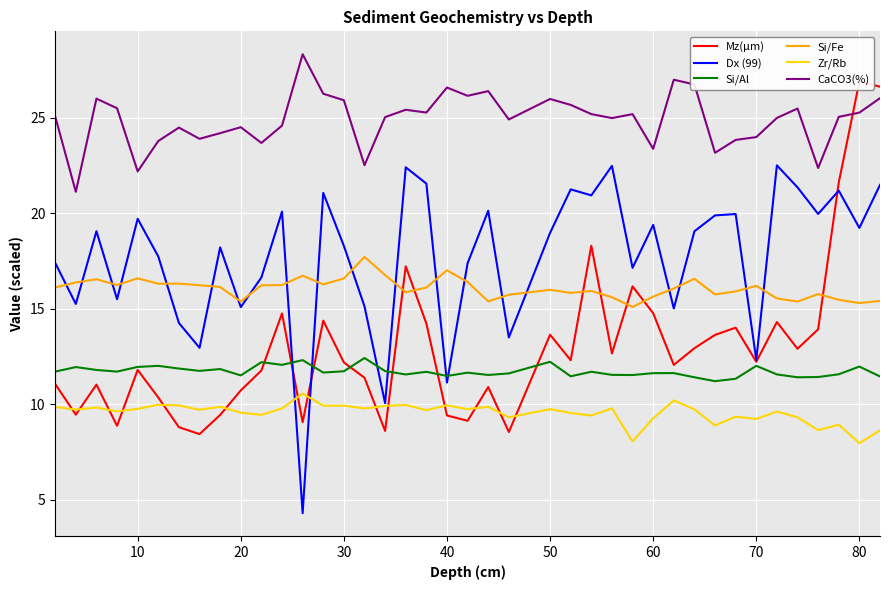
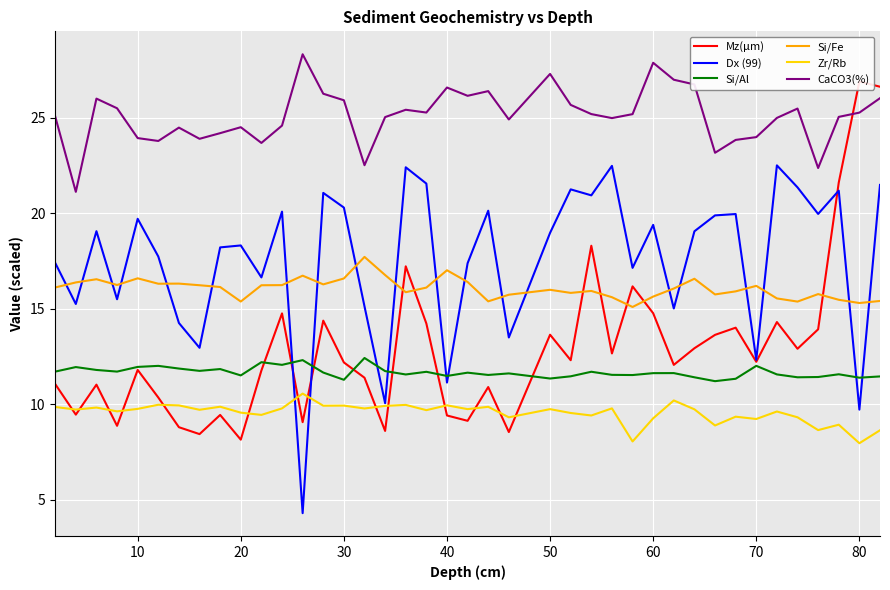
  {
    "Mz(μm)": {
      "10": 11.8,
-     "20": 10.7,
+     "20": 8.1,
      "30": 12.2,
      "40": 9.4,
      "50": 13.6,
      "60": 14.8
    },
    "Dx (99)": {
      "10": 19.7,
-     "20": 15.1,
-     "30": 18.3,
+     "20": 18.3,
+     "30": 20.3,
      "40": 11.1,
      "50": 19.0,
      "60": 19.4,
-     "80": 19.2
+     "80": 9.7
    },
    "Si/Al": {
      "10": 12.0,
      "20": 11.5,
-     "30": 11.7,
+     "30": 11.3,
      "40": 11.5,
-     "50": 12.2,
+     "50": 11.3,
      "60": 11.6,
      "70": 12.0,
-     "80": 12.0
+     "80": 11.4
    },
    "CaCO3(%)": {
-     "10": 22.2,
+     "10": 23.9,
      "20": 24.5,
      "30": 25.9,
      "40": 26.6,
-     "50": 26.0,
-     "60": 23.4,
+     "50": 27.3,
+     "60": 27.9,
      "70": 24.0,
      "80": 25.3
    }
  }
